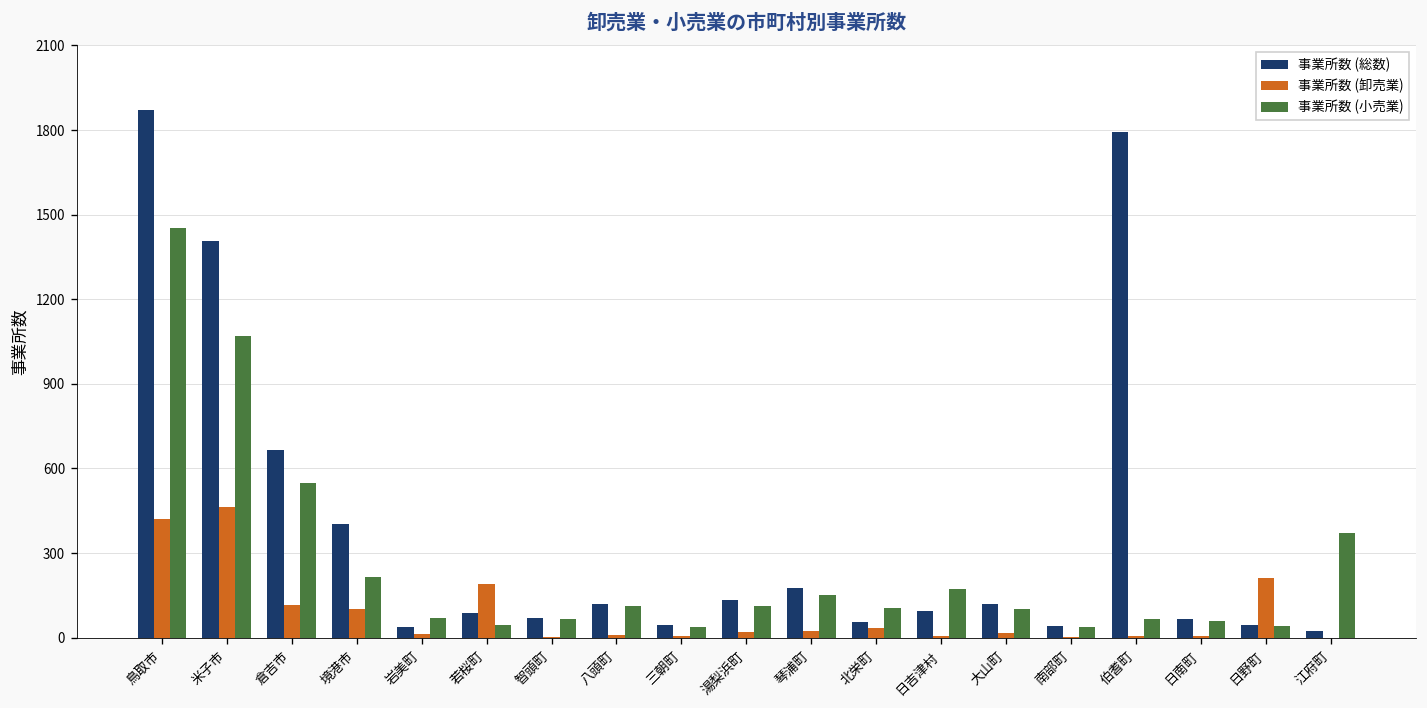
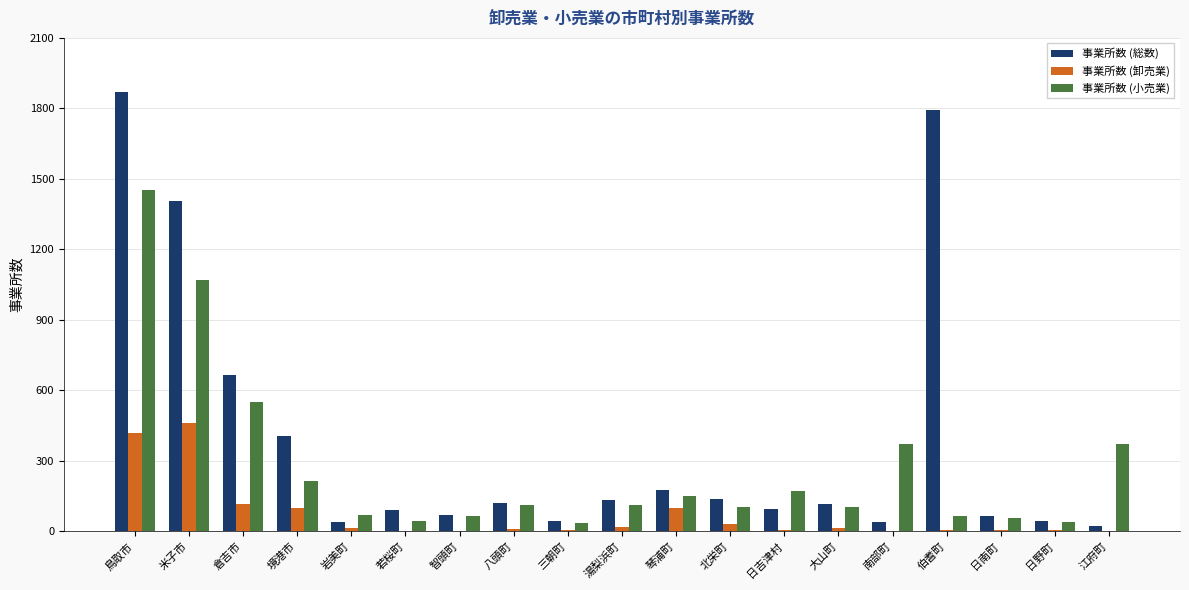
  {
    "事業所数 (総数)": {
      "鳥取市": 1870,
      "米子市": 1410,
      "倉吉市": 670,
      "境港市": 400,
      "岩美町": 40,
      "若桜町": 90,
      "智頭町": 70,
      "八頭町": 120,
      "三朝町": 40,
      "湯梨浜町": 130,
      "琴浦町": 180,
-     "北栄町": 50,
+     "北栄町": 140,
      "日吉津村": 100,
      "大山町": 120,
      "南部町": 40,
      "伯耆町": 1790,
      "日南町": 70,
      "日野町": 50,
      "江府町": 20
    },
    "事業所数 (卸売業)": {
      "鳥取市": 420,
      "米子市": 460,
      "倉吉市": 120,
      "境港市": 100,
      "岩美町": 10,
-     "若桜町": 190,
+     "若桜町": 0,
      "湯梨浜町": 20,
-     "琴浦町": 30,
+     "琴浦町": 100,
      "北栄町": 30,
      "大山町": 20,
-     "日野町": 210,
+     "日野町": 0,
      "江府町": 0
    },
    "事業所数 (小売業)": {
      "鳥取市": 1450,
      "米子市": 1070,
      "倉吉市": 550,
      "境港市": 220,
      "岩美町": 70,
      "若桜町": 50,
      "智頭町": 70,
      "八頭町": 110,
      "三朝町": 40,
      "湯梨浜町": 110,
      "琴浦町": 150,
      "北栄町": 110,
      "日吉津村": 170,
      "大山町": 100,
-     "南部町": 40,
+     "南部町": 370,
      "伯耆町": 70,
      "日南町": 60,
      "日野町": 40,
      "江府町": 370
    }
  }
